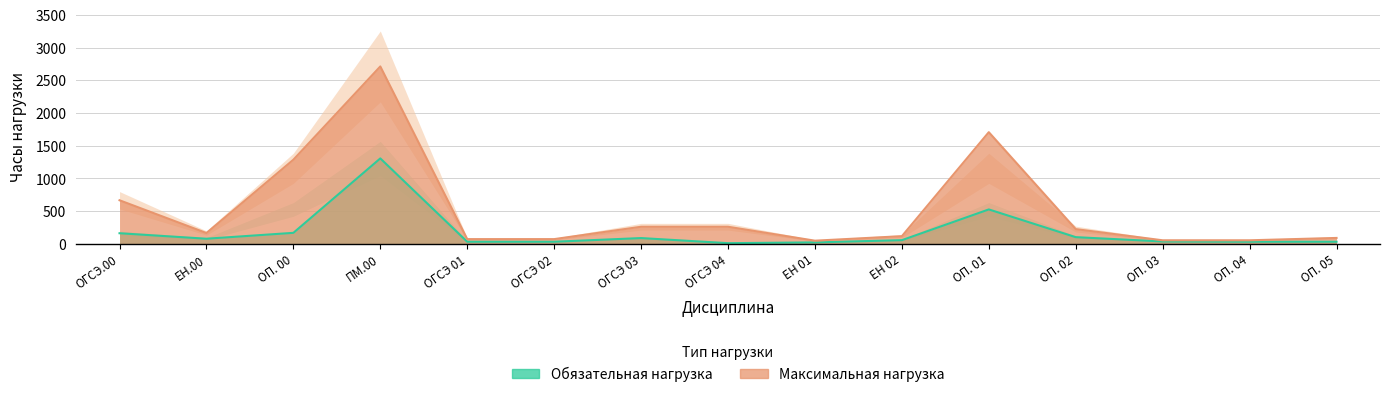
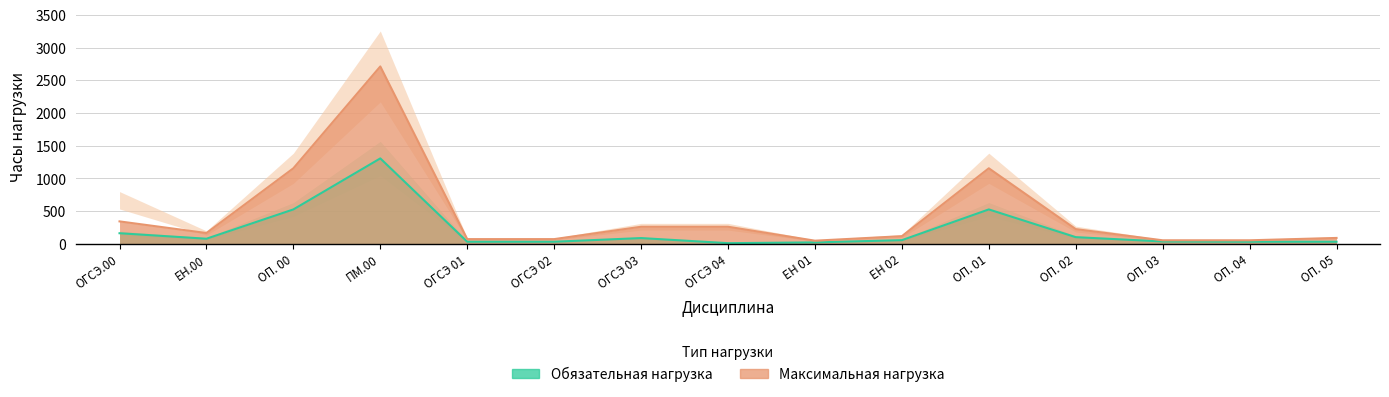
  {
    "Обязательная нагрузка": {
-     "ОП. 00": 200,
+     "ОП. 00": 500,
      "ПМ.00": 1300,
      "ОП. 01": 500
    },
    "Максимальная нагрузка": {
-     "ОГСЭ.00": 700,
-     "ОП. 00": 1300,
+     "ОГСЭ.00": 300,
+     "ОП. 00": 1200,
      "ПМ.00": 2700,
      "ОГСЭ 03": 300,
      "ОГСЭ 04": 300,
-     "ОП. 01": 1700,
+     "ОП. 01": 1200,
      "ОП. 02": 200
    }
  }
